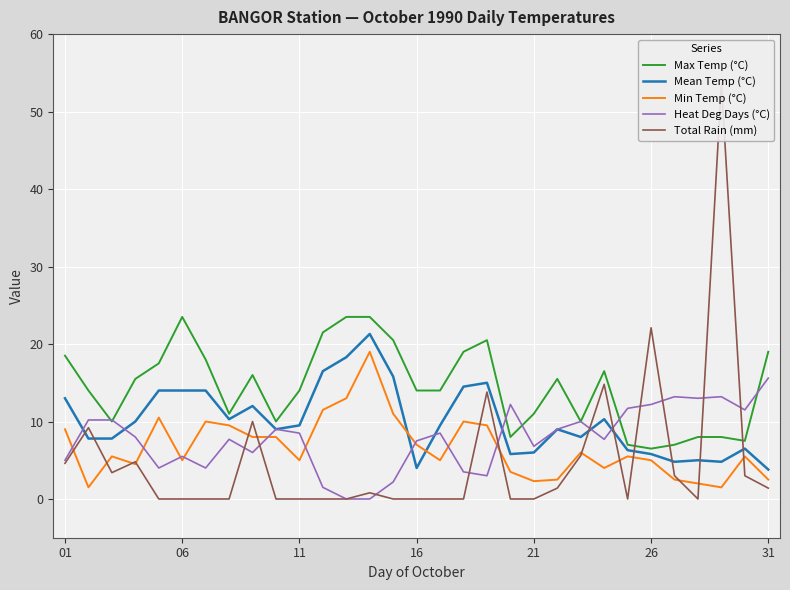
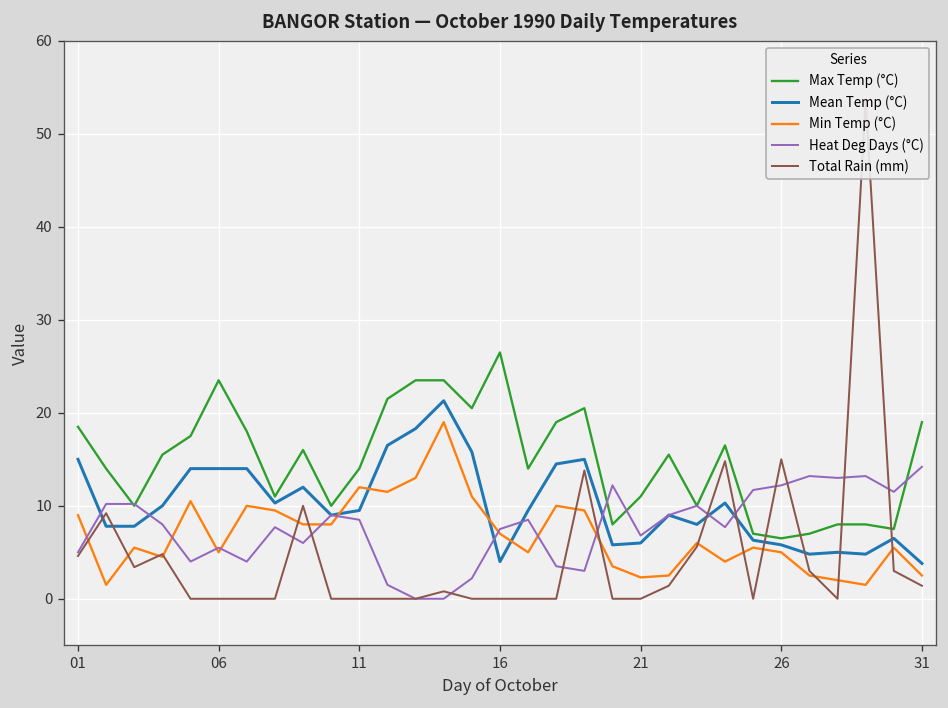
  {
    "Max Temp (°C)": {
      "01": 19,
      "06": 24,
      "11": 14,
-     "16": 14,
+     "16": 27,
      "21": 11,
      "26": 7,
      "31": 19
    },
    "Mean Temp (°C)": {
-     "01": 13,
+     "01": 15,
      "06": 14,
      "11": 10,
      "16": 4,
      "21": 6,
      "26": 6,
      "31": 4
    },
    "Min Temp (°C)": {
      "01": 9,
      "06": 5,
-     "11": 5,
+     "11": 12,
      "16": 7,
      "21": 2,
      "26": 5,
      "31": 3
    },
    "Heat Deg Days (°C)": {
      "01": 5,
      "06": 6,
      "11": 9,
      "16": 8,
      "21": 7,
      "26": 12,
-     "31": 16
+     "31": 14
    },
    "Total Rain (mm)": {
      "01": 5,
      "06": 0,
      "11": 0,
      "16": 0,
      "21": 0,
-     "26": 22,
+     "26": 15,
      "31": 1
    }
  }
